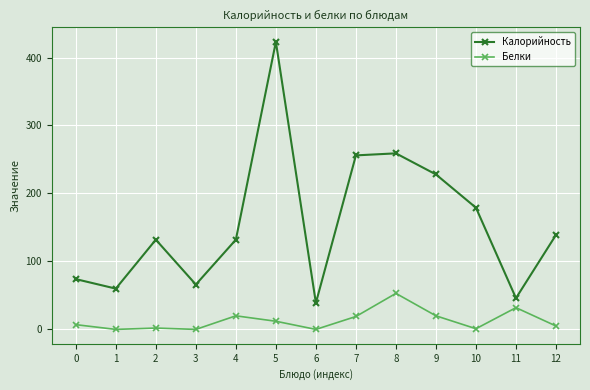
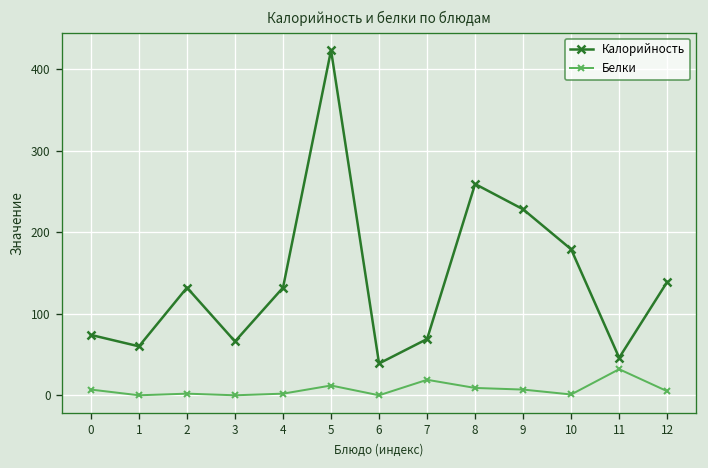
  {
    "Калорийность": {
      "0": 70,
      "1": 60,
      "2": 130,
      "3": 70,
      "4": 130,
      "5": 420,
      "6": 40,
-     "7": 260,
+     "7": 70,
      "8": 260,
      "9": 230,
      "10": 180,
      "11": 50,
      "12": 140
    },
    "Белки": {
      "0": 10,
      "1": 0,
      "2": 0,
      "3": 0,
-     "4": 20,
+     "4": 0,
      "5": 10,
      "6": 0,
      "7": 20,
-     "8": 50,
-     "9": 20,
+     "8": 10,
+     "9": 10,
      "10": 0,
      "11": 30,
      "12": 10
    }
  }
